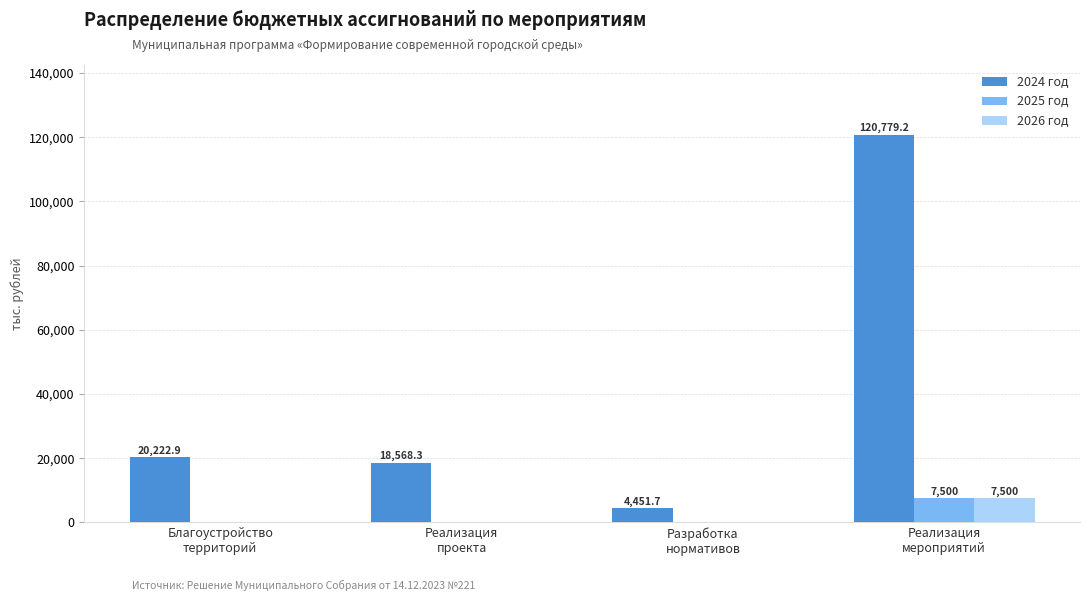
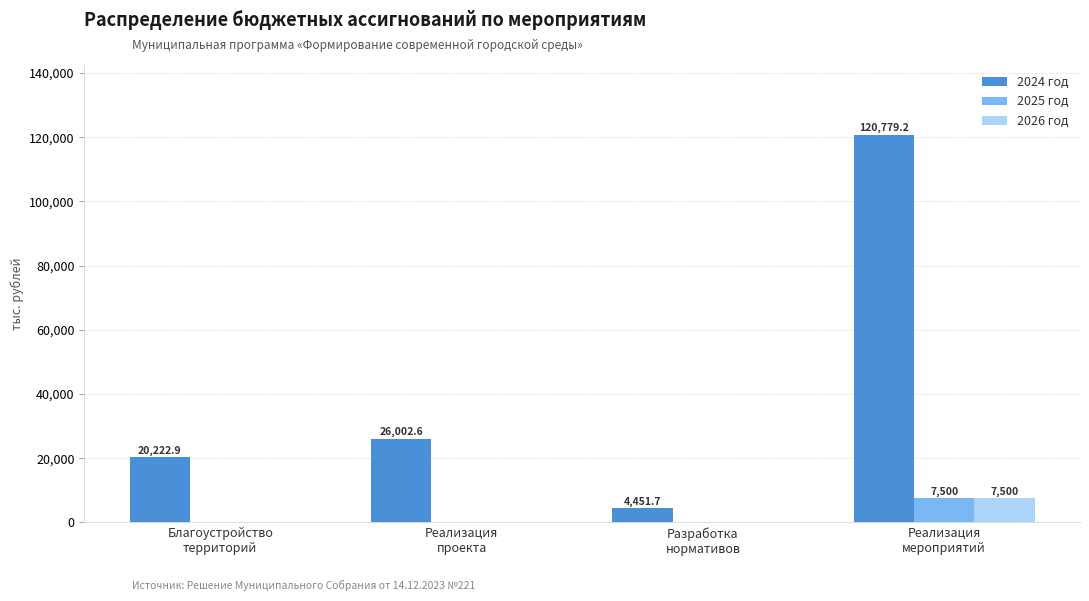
  {
    "2024 год": {
      "Благоустройство территорий": "20,222.9",
-     "Реализация проекта": "18,568.3",
+     "Реализация проекта": "26,002.6",
      "Разработка нормативов": "4,451.7",
      "Реализация мероприятий": "120,779.2"
    }
  }
